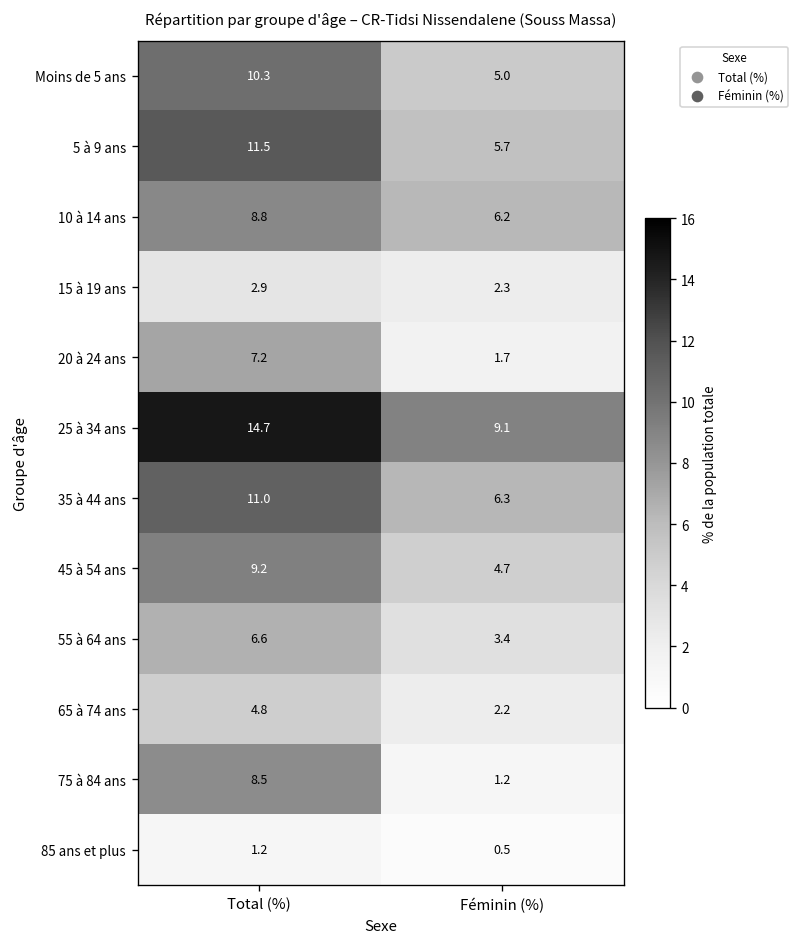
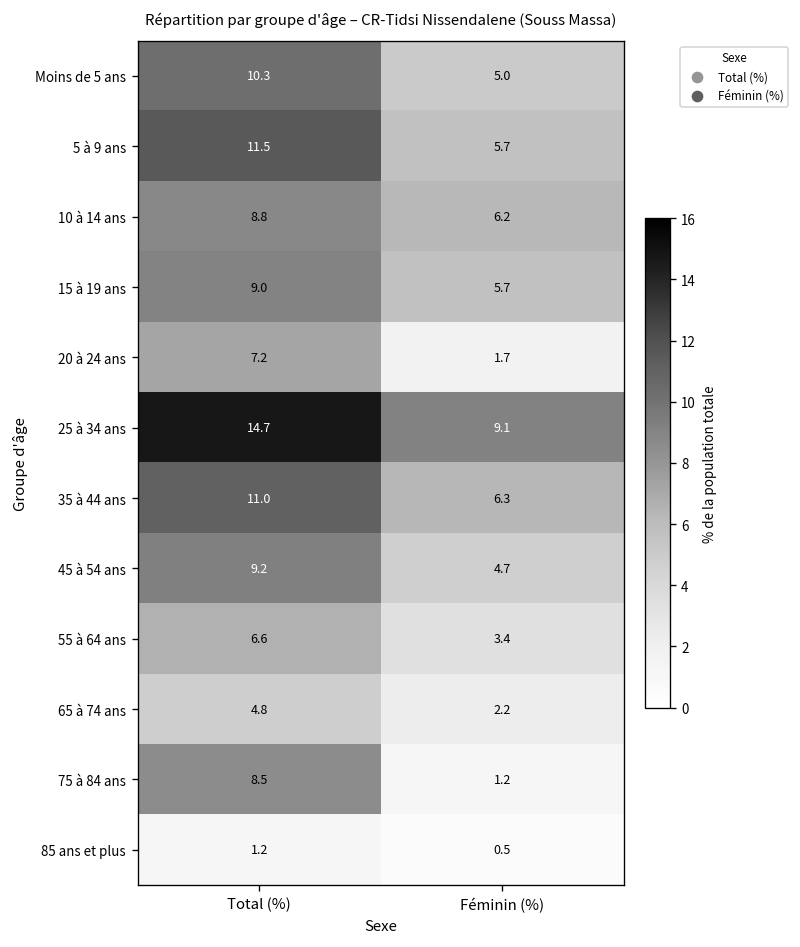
  {
    "Moins de 5 ans": {
      "Total (%)": 10.3,
      "Féminin (%)": 5.0
    },
    "5 à 9 ans": {
      "Total (%)": 11.5,
      "Féminin (%)": 5.7
    },
    "10 à 14 ans": {
      "Total (%)": 8.8,
      "Féminin (%)": 6.2
    },
    "15 à 19 ans": {
-     "Total (%)": 2.9,
-     "Féminin (%)": 2.3
+     "Total (%)": 9.0,
+     "Féminin (%)": 5.7
    },
    "20 à 24 ans": {
      "Total (%)": 7.2,
      "Féminin (%)": 1.7
    },
    "25 à 34 ans": {
      "Total (%)": 14.7,
      "Féminin (%)": 9.1
    },
    "35 à 44 ans": {
      "Total (%)": 11.0,
      "Féminin (%)": 6.3
    },
    "45 à 54 ans": {
      "Total (%)": 9.2,
      "Féminin (%)": 4.7
    },
    "55 à 64 ans": {
      "Total (%)": 6.6,
      "Féminin (%)": 3.4
    },
    "65 à 74 ans": {
      "Total (%)": 4.8,
      "Féminin (%)": 2.2
    },
    "75 à 84 ans": {
      "Total (%)": 8.5,
      "Féminin (%)": 1.2
    },
    "85 ans et plus": {
      "Total (%)": 1.2,
      "Féminin (%)": 0.5
    }
  }
